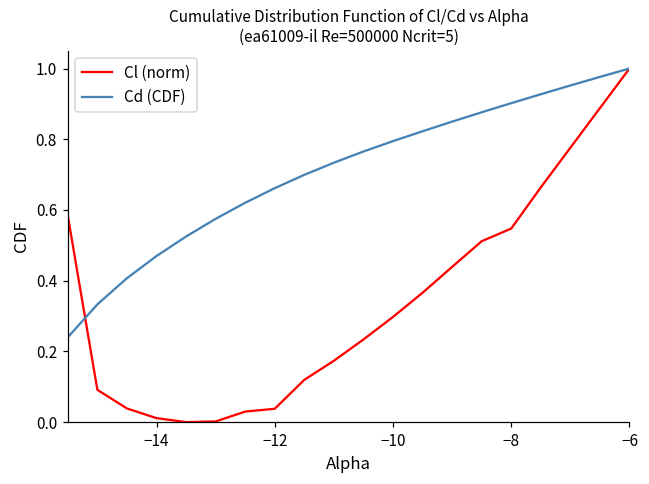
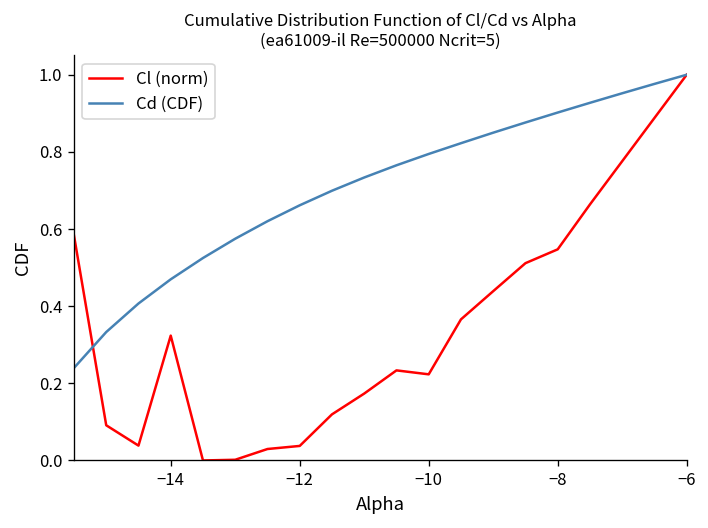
  {
    "Cl (norm)": {
-     "−14": 0.01,
+     "−14": 0.32,
      "−12": 0.04,
-     "−10": 0.30,
+     "−10": 0.22,
      "−8": 0.55
    },
    "Cd (CDF)": {
      "−14": 0.47,
      "−12": 0.66,
      "−10": 0.79,
      "−8": 0.90
    }
  }
